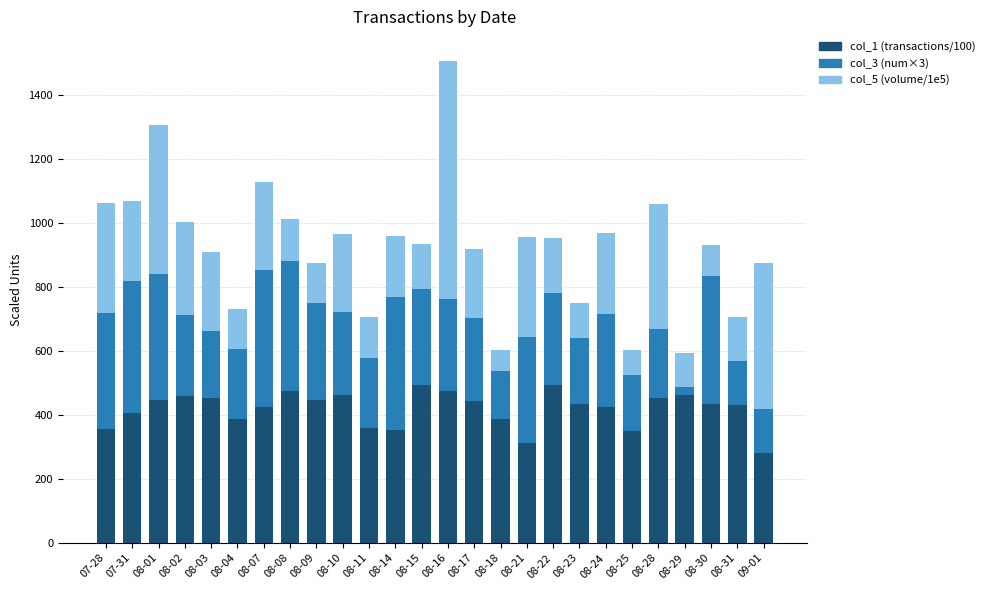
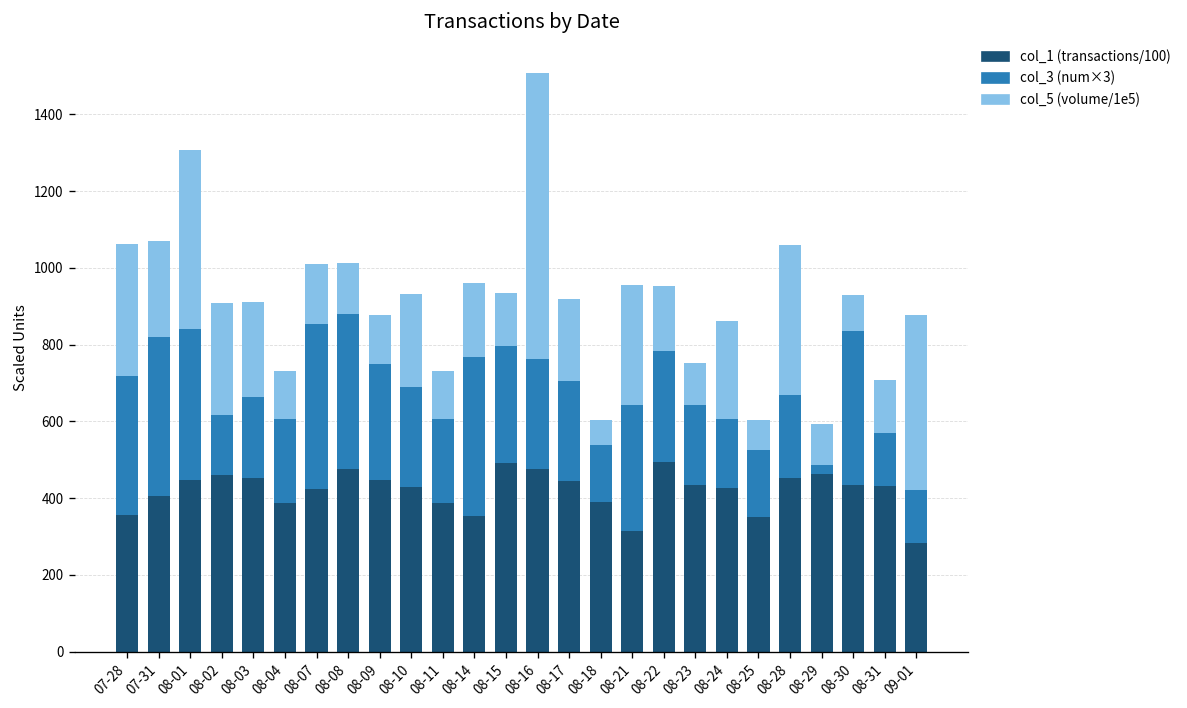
  {
    "col_1 (transactions/100)": {
      "07-28": 360,
      "07-31": 410,
      "08-01": 450,
      "08-02": 460,
      "08-03": 450,
      "08-04": 390,
      "08-07": 420,
      "08-08": 480,
      "08-09": 450,
-     "08-10": 460,
-     "08-11": 360,
+     "08-10": 430,
+     "08-11": 390,
      "08-14": 350,
      "08-15": 490,
      "08-16": 480,
      "08-17": 440,
      "08-18": 390,
      "08-21": 310,
      "08-22": 490,
      "08-23": 440,
      "08-24": 430,
      "08-25": 350,
      "08-28": 450,
      "08-29": 460,
      "08-30": 430,
      "08-31": 430,
      "09-01": 280
    },
    "col_3 (num×3)": {
      "07-28": 360,
      "07-31": 410,
      "08-01": 390,
-     "08-02": 250,
+     "08-02": 160,
      "08-03": 210,
      "08-04": 220,
      "08-07": 430,
      "08-08": 410,
      "08-09": 300,
      "08-10": 260,
      "08-11": 220,
      "08-14": 410,
      "08-15": 300,
      "08-16": 290,
      "08-17": 260,
      "08-18": 150,
      "08-21": 330,
      "08-22": 290,
      "08-23": 210,
-     "08-24": 290,
+     "08-24": 180,
      "08-25": 170,
      "08-28": 220,
      "08-29": 20,
      "08-30": 400,
      "08-31": 140,
      "09-01": 140
    },
    "col_5 (volume/1e5)": {
      "07-28": 350,
      "07-31": 250,
      "08-01": 470,
      "08-02": 290,
      "08-03": 250,
      "08-04": 130,
-     "08-07": 280,
+     "08-07": 160,
      "08-08": 130,
      "08-09": 130,
      "08-10": 240,
      "08-11": 130,
      "08-14": 190,
      "08-15": 140,
      "08-16": 750,
      "08-17": 210,
      "08-18": 60,
      "08-21": 310,
      "08-22": 170,
      "08-23": 110,
      "08-24": 250,
      "08-25": 80,
      "08-28": 390,
      "08-29": 110,
      "08-30": 90,
      "08-31": 140,
      "09-01": 460
    }
  }
